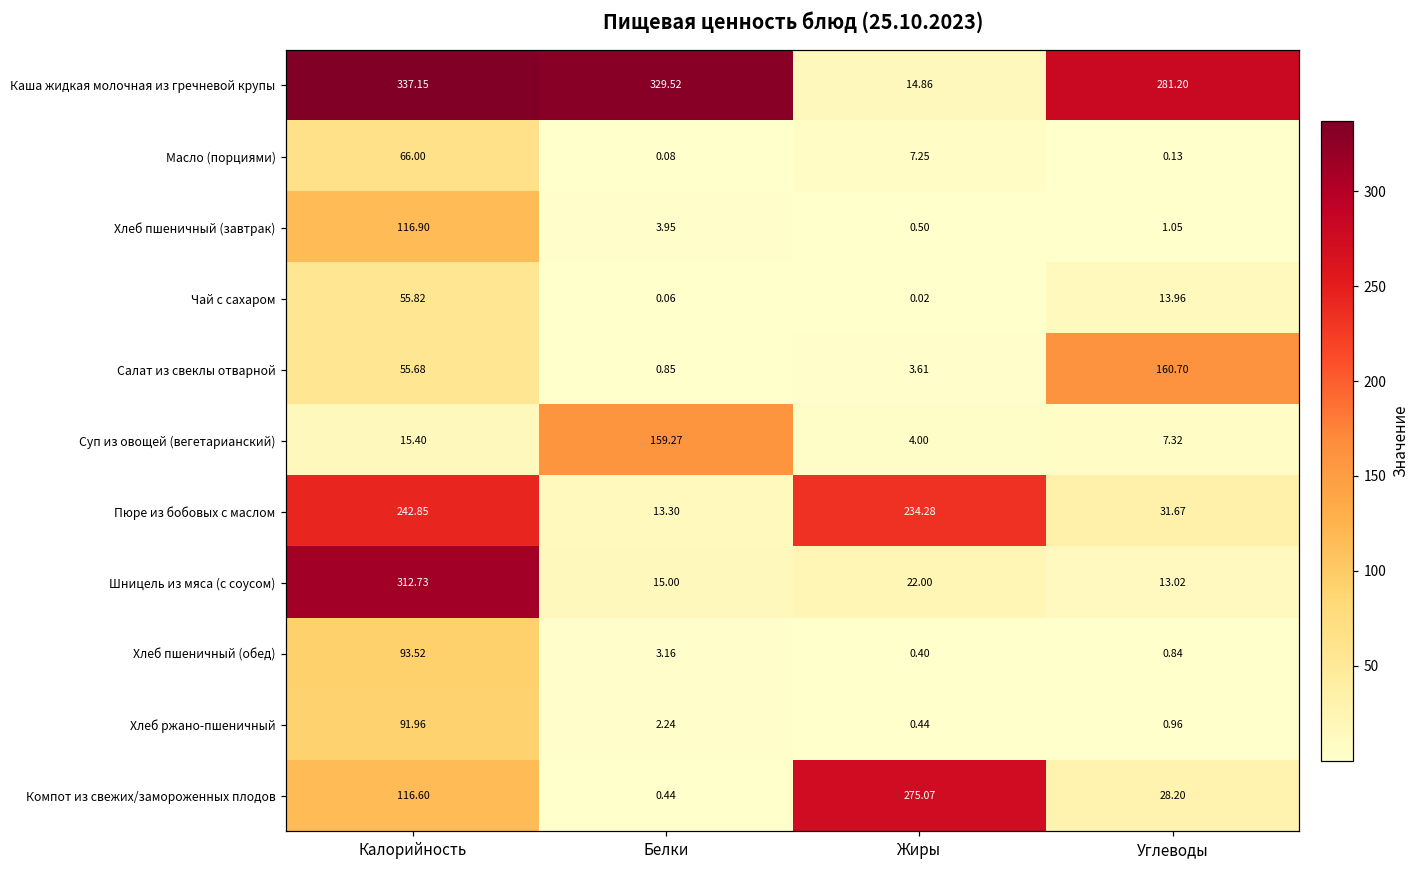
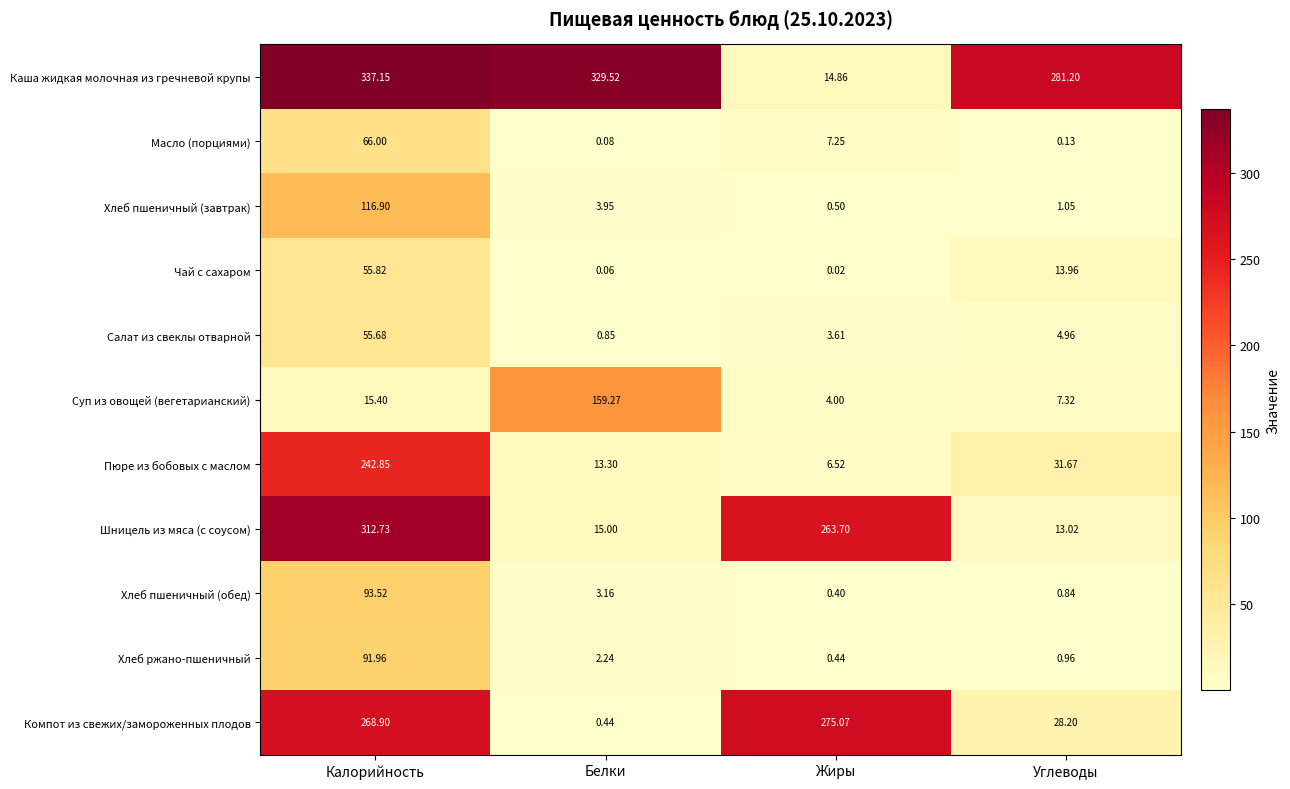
  {
    "Каша жидкая молочная из гречневой крупы": {
      "Калорийность": 337.15,
      "Белки": 329.52,
      "Жиры": 14.86,
      "Углеводы": 281.20
    },
    "Масло (порциями)": {
      "Калорийность": 66.00,
      "Белки": 0.08,
      "Жиры": 7.25,
      "Углеводы": 0.13
    },
    "Хлеб пшеничный (завтрак)": {
      "Калорийность": 116.90,
      "Белки": 3.95,
      "Жиры": 0.50,
      "Углеводы": 1.05
    },
    "Чай с сахаром": {
      "Калорийность": 55.82,
      "Белки": 0.06,
      "Жиры": 0.02,
      "Углеводы": 13.96
    },
    "Салат из свеклы отварной": {
      "Калорийность": 55.68,
      "Белки": 0.85,
      "Жиры": 3.61,
-     "Углеводы": 160.70
+     "Углеводы": 4.96
    },
    "Суп из овощей (вегетарианский)": {
      "Калорийность": 15.40,
      "Белки": 159.27,
      "Жиры": 4.00,
      "Углеводы": 7.32
    },
    "Пюре из бобовых с маслом": {
      "Калорийность": 242.85,
      "Белки": 13.30,
-     "Жиры": 234.28,
+     "Жиры": 6.52,
      "Углеводы": 31.67
    },
    "Шницель из мяса (с соусом)": {
      "Калорийность": 312.73,
      "Белки": 15.00,
-     "Жиры": 22.00,
+     "Жиры": 263.70,
      "Углеводы": 13.02
    },
    "Хлеб пшеничный (обед)": {
      "Калорийность": 93.52,
      "Белки": 3.16,
      "Жиры": 0.40,
      "Углеводы": 0.84
    },
    "Хлеб ржано-пшеничный": {
      "Калорийность": 91.96,
      "Белки": 2.24,
      "Жиры": 0.44,
      "Углеводы": 0.96
    },
    "Компот из свежих/замороженных плодов": {
-     "Калорийность": 116.60,
+     "Калорийность": 268.90,
      "Белки": 0.44,
      "Жиры": 275.07,
      "Углеводы": 28.20
    }
  }
